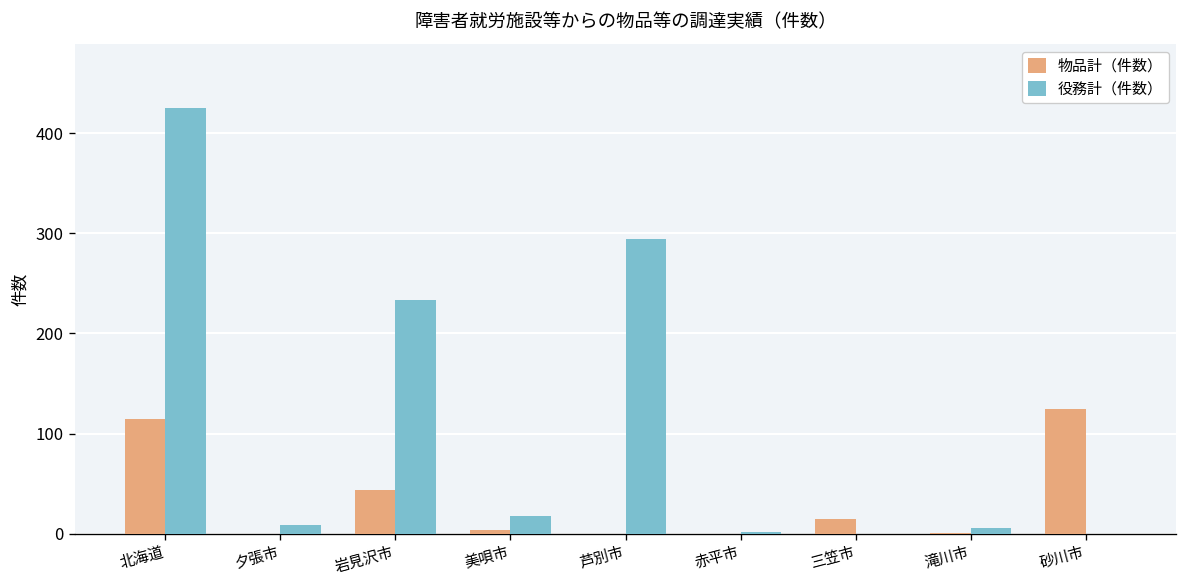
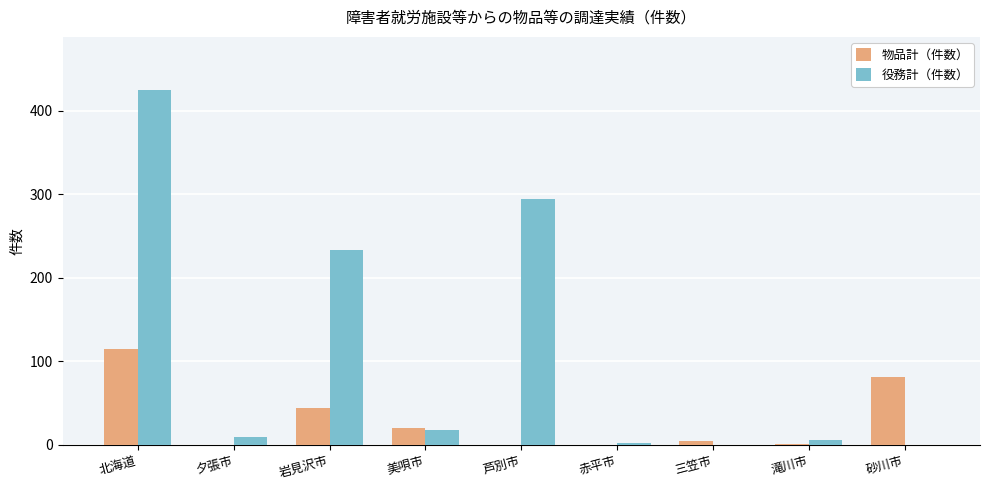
  {
    "物品計（件数）": {
      "北海道": 120,
      "夕張市": 0,
      "岩見沢市": 40,
-     "美唄市": 0,
+     "美唄市": 20,
      "芦別市": 0,
      "赤平市": 0,
-     "三笠市": 20,
-     "砂川市": 130
+     "三笠市": 10,
+     "砂川市": 80
    },
    "役務計（件数）": {
      "北海道": 430,
      "夕張市": 10,
      "岩見沢市": 230,
      "美唄市": 20,
      "芦別市": 290,
      "三笠市": 0,
      "滝川市": 10,
      "砂川市": 0
    }
  }
